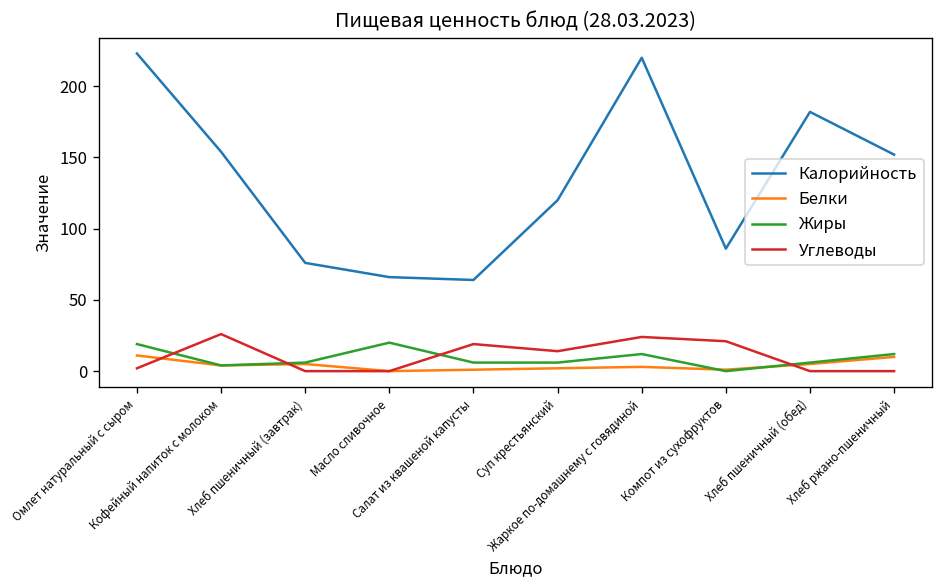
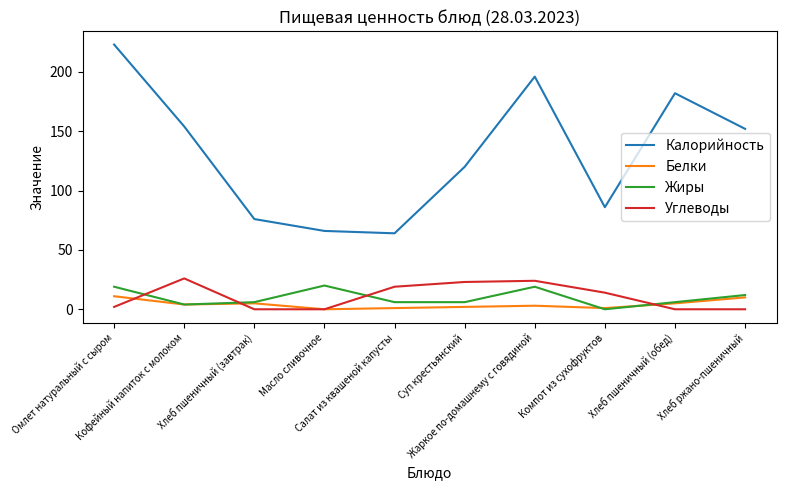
  {
    "Калорийность": {
      "Омлет натуральный с сыром": 223,
      "Кофейный напиток с молоком": 154,
      "Хлеб пшеничный (завтрак)": 76,
      "Масло сливочное": 66,
      "Салат из квашеной капусты": 64,
      "Суп крестьянский": 120,
-     "Жаркое по-домашнему с говядиной": 220,
+     "Жаркое по-домашнему с говядиной": 196,
      "Компот из сухофруктов": 86,
      "Хлеб пшеничный (обед)": 182,
      "Хлеб ржано-пшеничный": 152
    },
    "Белки": {
      "Омлет натуральный с сыром": 11,
      "Салат из квашеной капусты": 1,
      "Суп крестьянский": 2,
      "Жаркое по-домашнему с говядиной": 3
    },
    "Жиры": {
      "Омлет натуральный с сыром": 19,
      "Масло сливочное": 20,
      "Салат из квашеной капусты": 6,
      "Суп крестьянский": 6,
-     "Жаркое по-домашнему с говядиной": 12
+     "Жаркое по-домашнему с говядиной": 19
    },
    "Углеводы": {
      "Омлет натуральный с сыром": 2,
      "Кофейный напиток с молоком": 26,
      "Хлеб пшеничный (завтрак)": 0,
      "Салат из квашеной капусты": 19,
-     "Суп крестьянский": 14,
+     "Суп крестьянский": 23,
      "Жаркое по-домашнему с говядиной": 24,
-     "Компот из сухофруктов": 21,
+     "Компот из сухофруктов": 14,
      "Хлеб пшеничный (обед)": 0,
      "Хлеб ржано-пшеничный": 0
    }
  }
